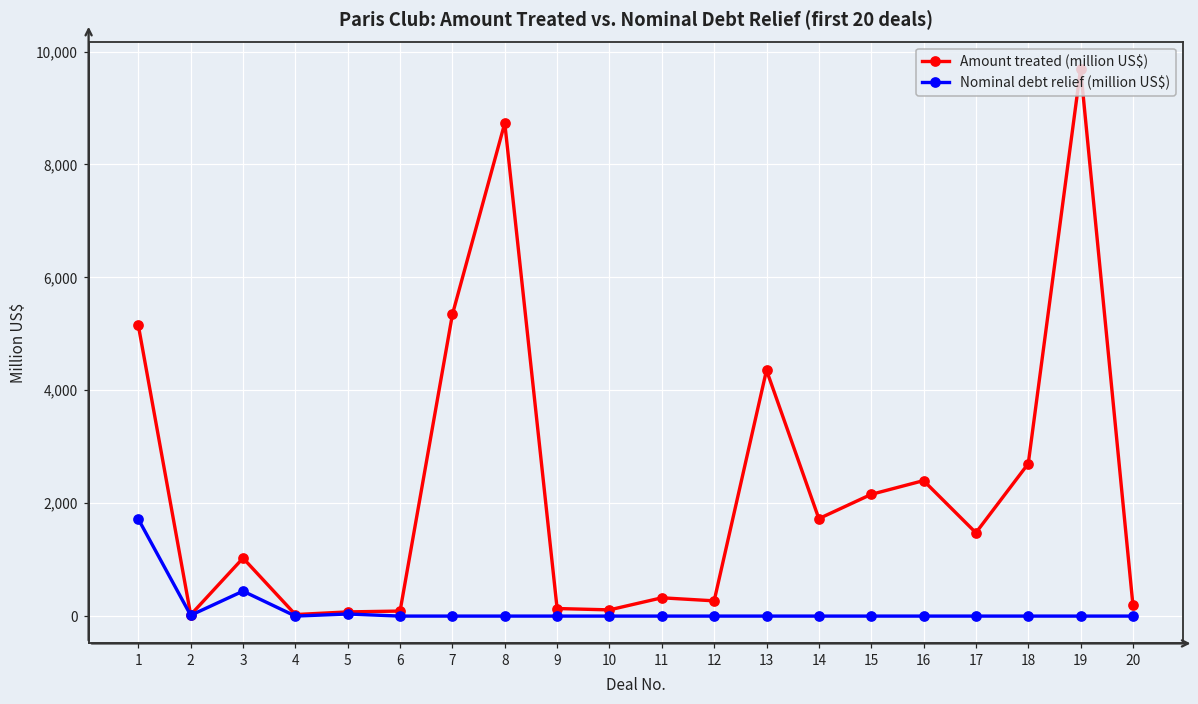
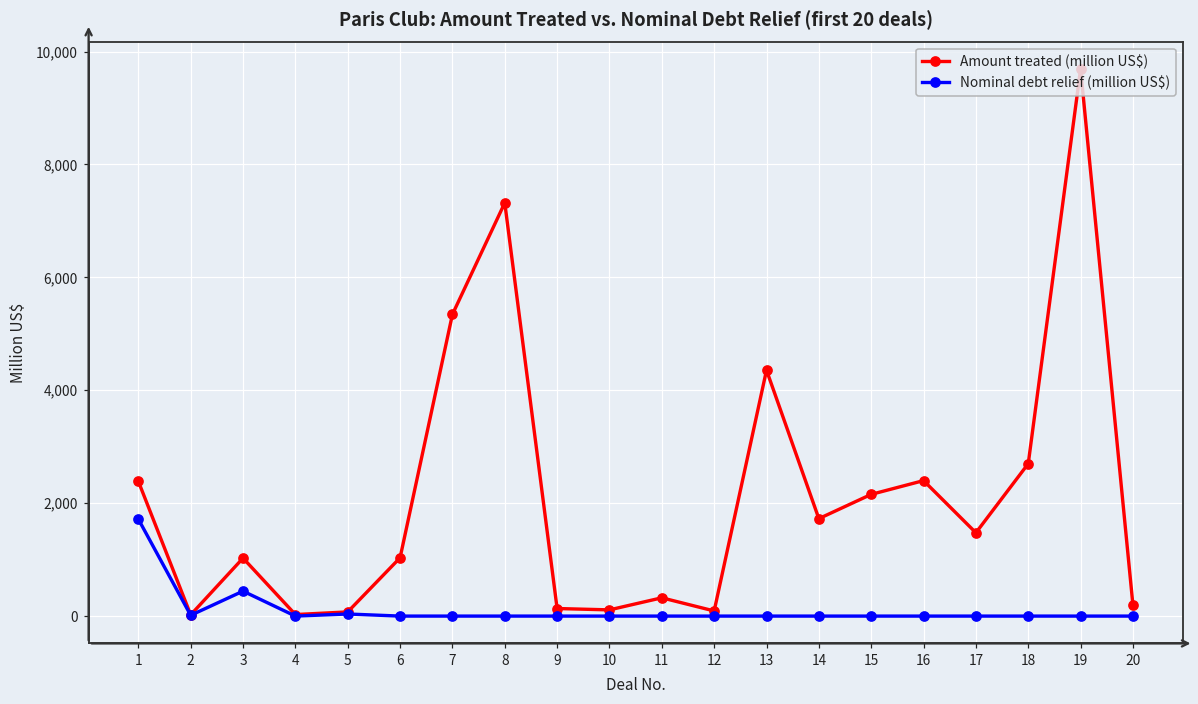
  {
    "Amount treated (million US$)": {
-     "1": "5,100",
+     "1": "2,400",
      "3": "1,000",
-     "6": "100",
+     "6": "1,000",
      "7": "5,300",
-     "8": "8,700",
+     "8": "7,300",
      "9": "100",
      "10": "100",
      "11": "300",
-     "12": "300",
+     "12": "100",
      "13": "4,400",
      "14": "1,700",
      "15": "2,200",
      "16": "2,400",
      "17": "1,500",
      "18": "2,700",
      "20": "200"
    },
    "Nominal debt relief (million US$)": {
      "1": "1,700",
      "3": "400",
      "6": "0",
      "7": "0",
      "8": "0",
      "9": "0",
      "10": "0",
      "11": "0",
      "12": "0",
      "13": "0",
      "14": "0",
      "15": "0",
      "16": "0",
      "17": "0",
      "18": "0",
      "19": "0",
      "20": "0"
    }
  }
